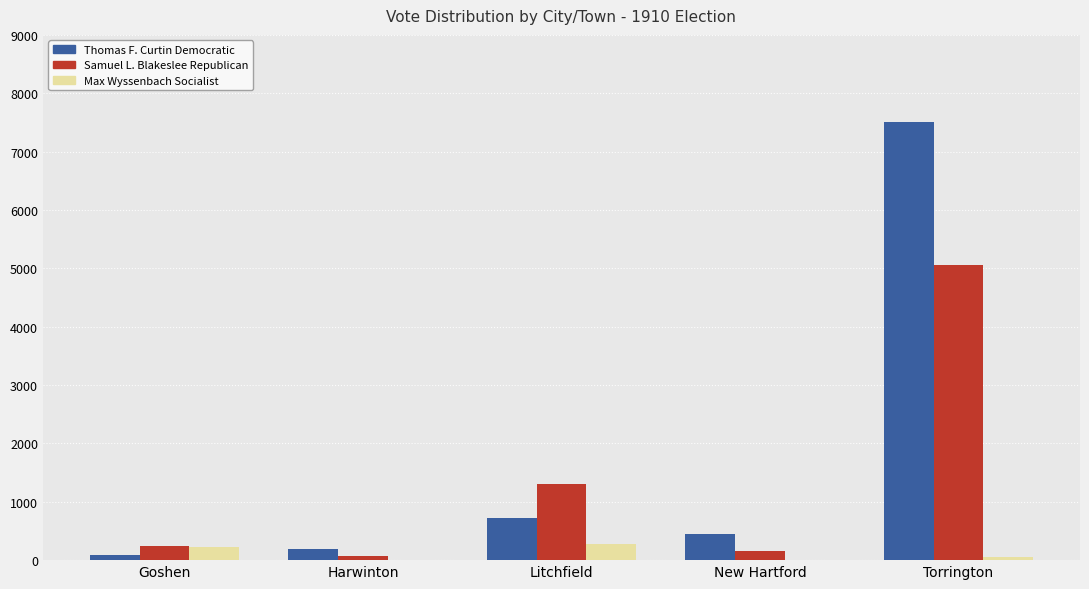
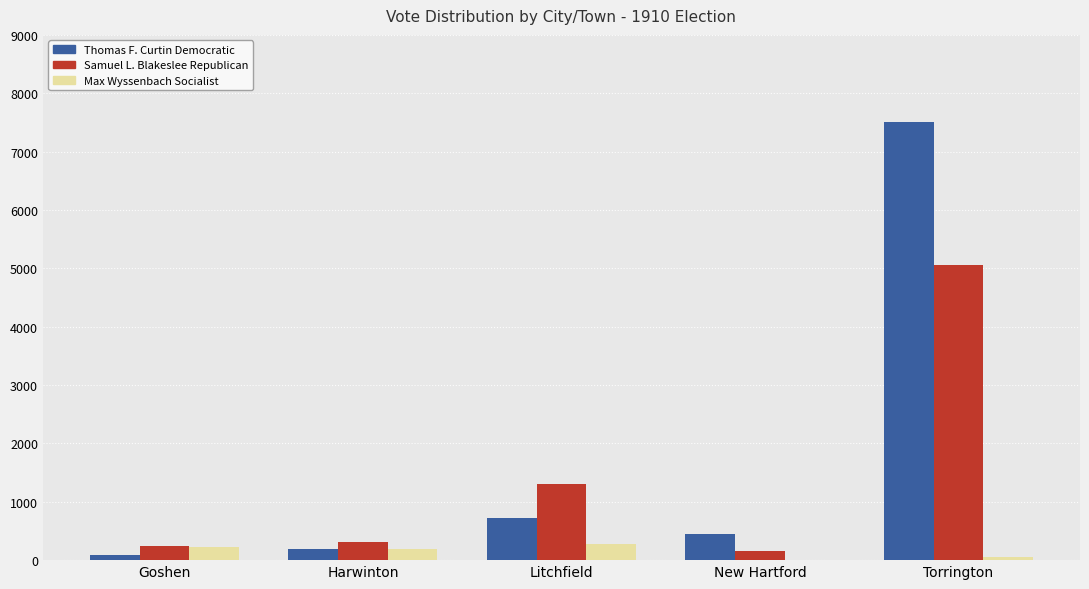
  {
    "Thomas F. Curtin Democratic": {
      "Goshen": 100,
      "Harwinton": 200,
      "Litchfield": 700,
      "New Hartford": 400,
      "Torrington": 7500
    },
    "Samuel L. Blakeslee Republican": {
      "Goshen": 200,
-     "Harwinton": 100,
+     "Harwinton": 300,
      "Litchfield": 1300,
      "New Hartford": 200,
      "Torrington": 5100
    },
    "Max Wyssenbach Socialist": {
      "Goshen": 200,
-     "Harwinton": 0,
+     "Harwinton": 200,
      "Litchfield": 300,
      "Torrington": 100
    }
  }
